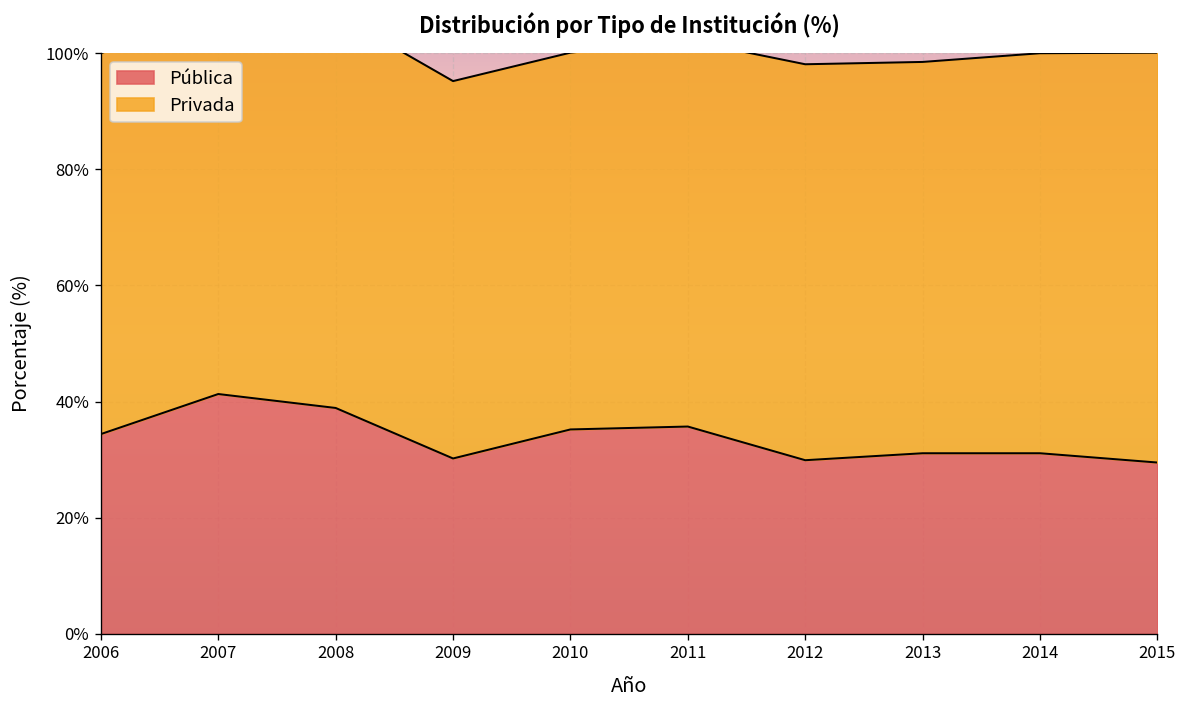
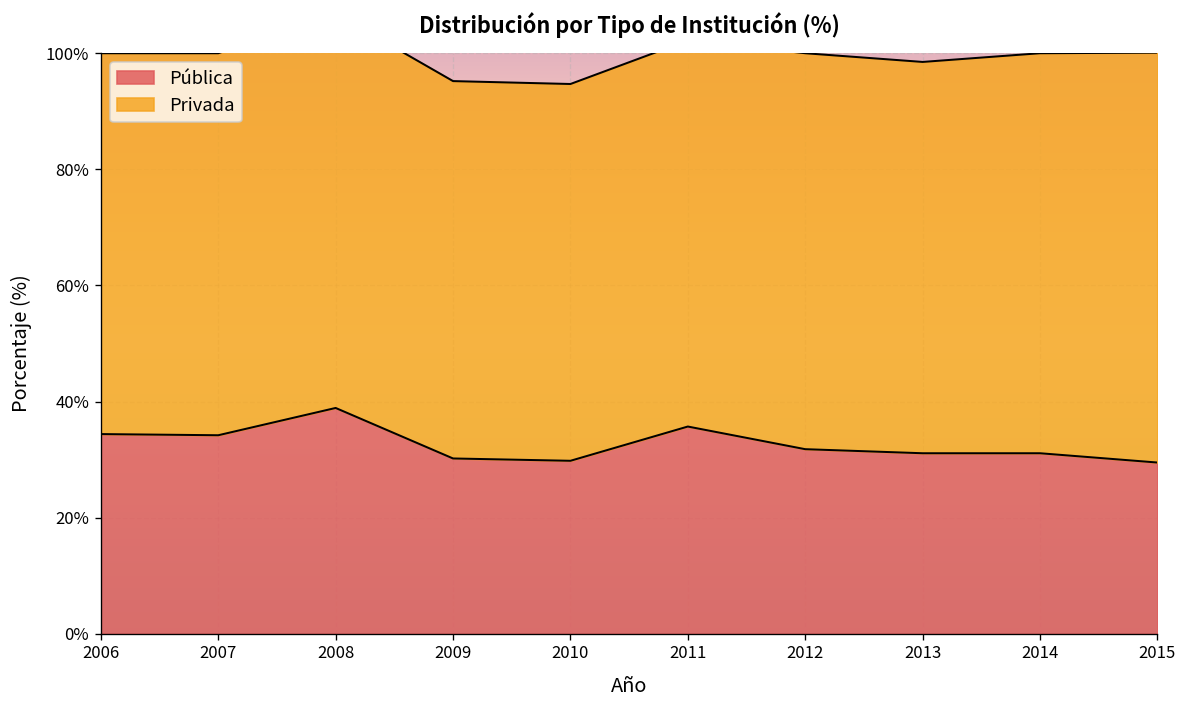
  {
    "Pública": {
      "2006": "34%",
-     "2007": "41%",
+     "2007": "34%",
      "2008": "39%",
      "2009": "30%",
-     "2010": "35%",
+     "2010": "30%",
      "2011": "36%",
-     "2012": "30%",
+     "2012": "32%",
      "2013": "31%",
      "2014": "31%",
      "2015": "30%"
    },
    "Privada": {
      "2006": "66%",
      "2009": "65%",
      "2010": "65%",
      "2012": "68%",
      "2013": "67%",
      "2014": "69%",
      "2015": "71%"
    }
  }
